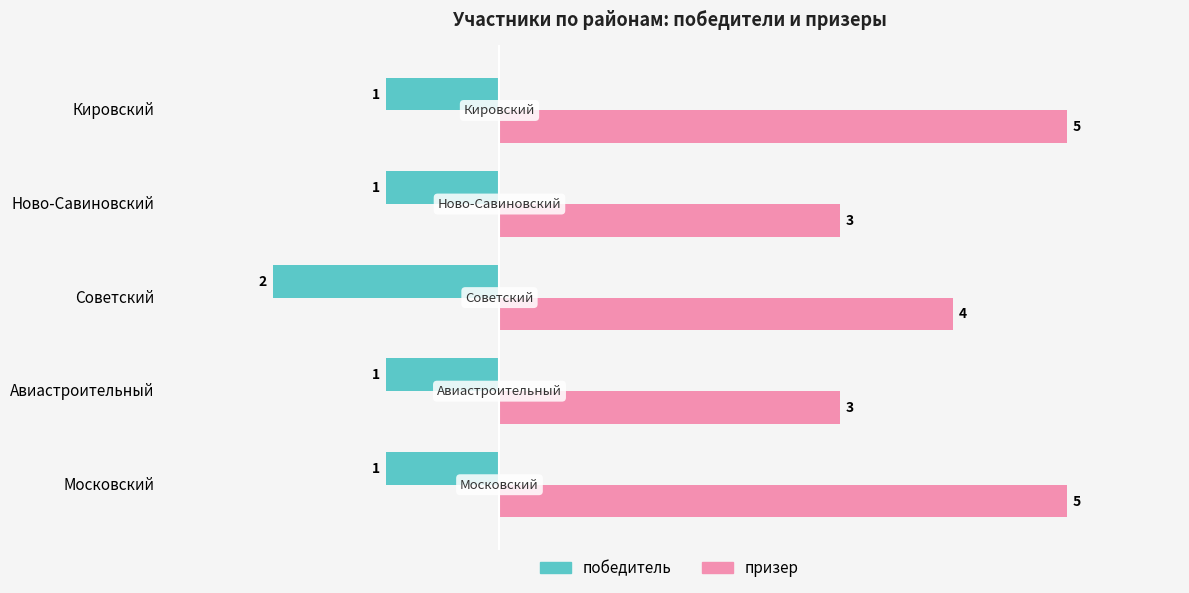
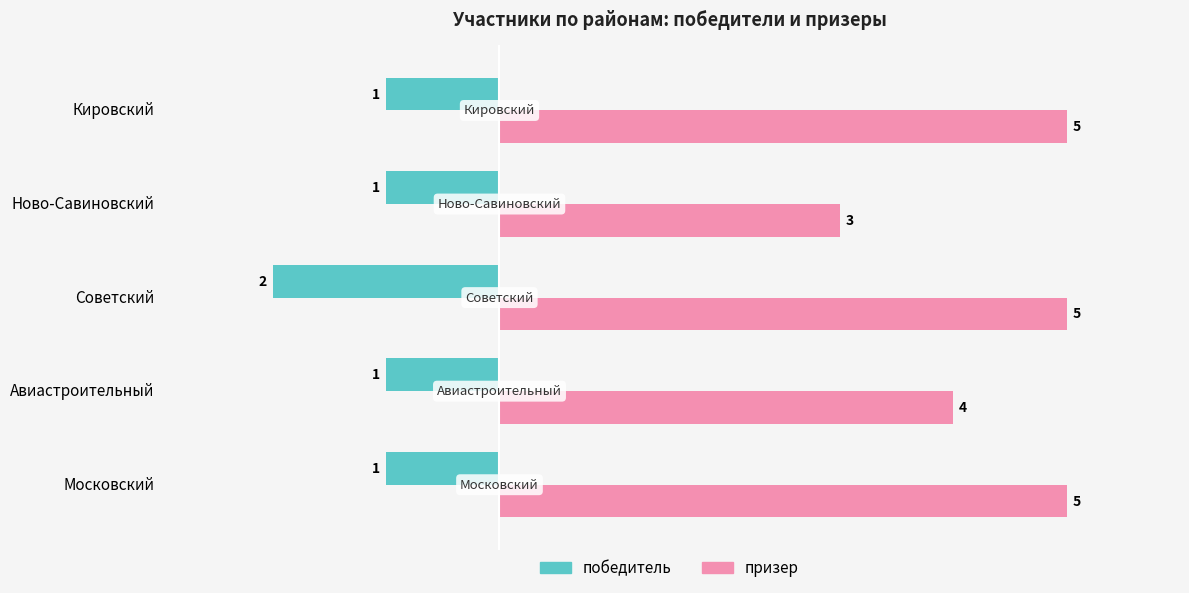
  {
    "призер": {
      "Кировский": 5,
      "Ново-Савиновский": 3,
-     "Советский": 4,
-     "Авиастроительный": 3,
+     "Советский": 5,
+     "Авиастроительный": 4,
      "Московский": 5
    }
  }
